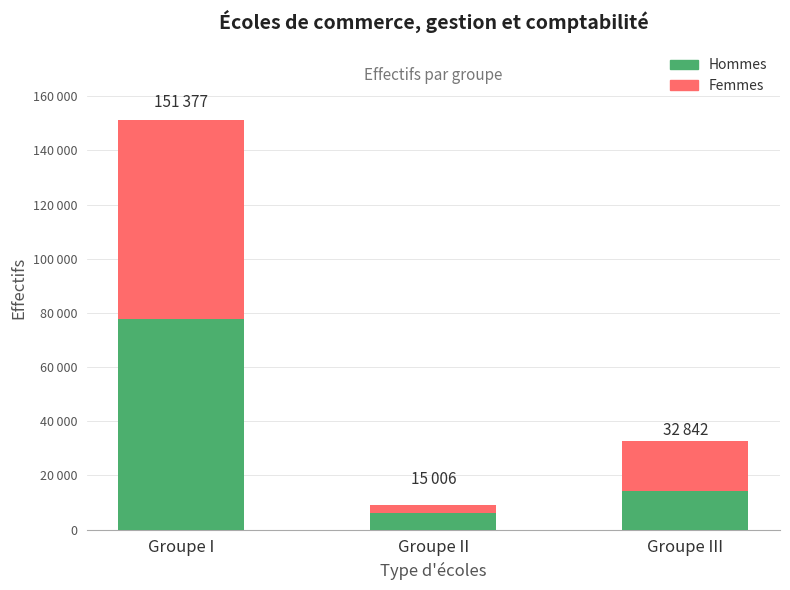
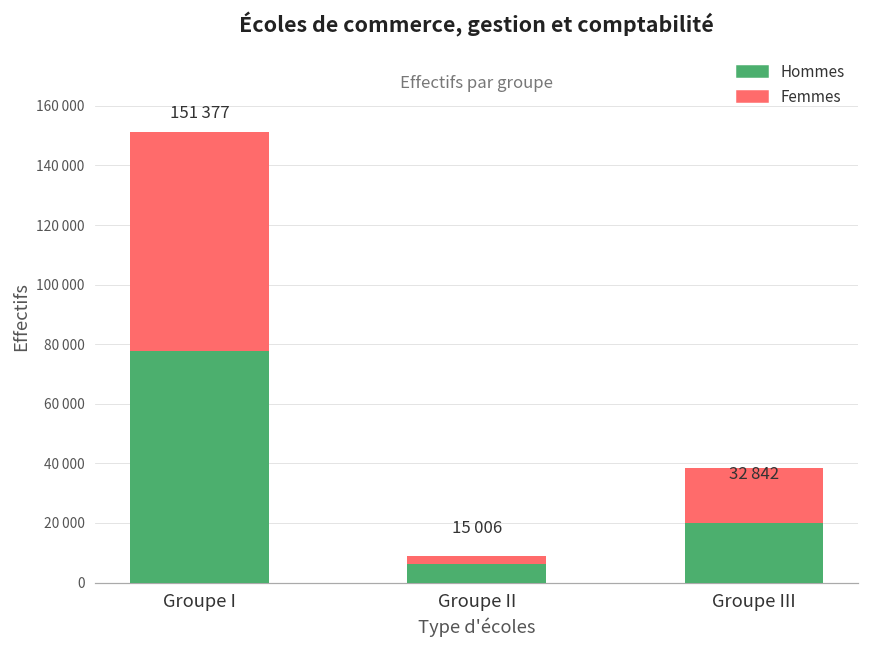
  {
    "Hommes": {
      "Groupe I": 78000,
      "Groupe II": 6000,
-     "Groupe III": 14000
+     "Groupe III": 20000
    }
  }
